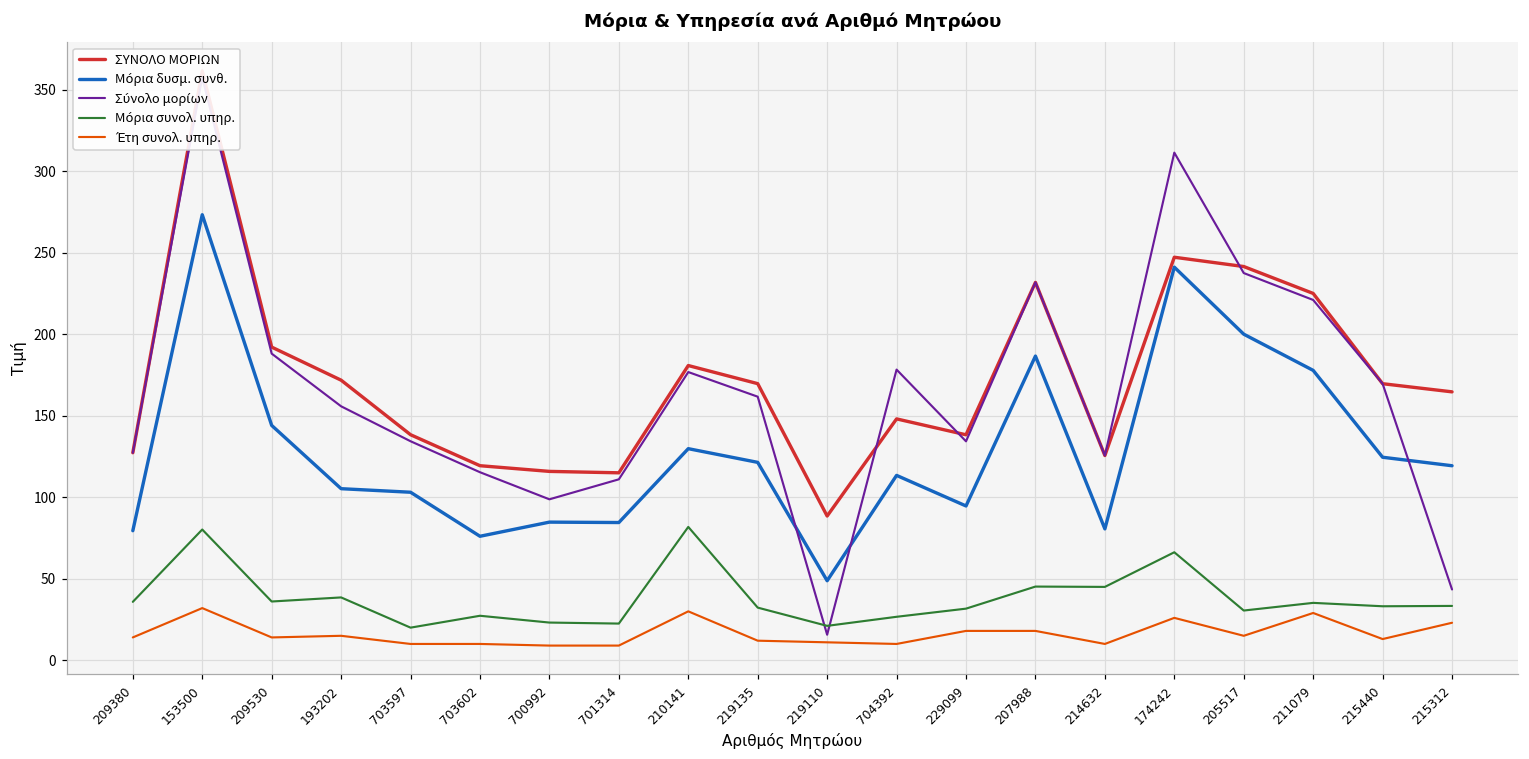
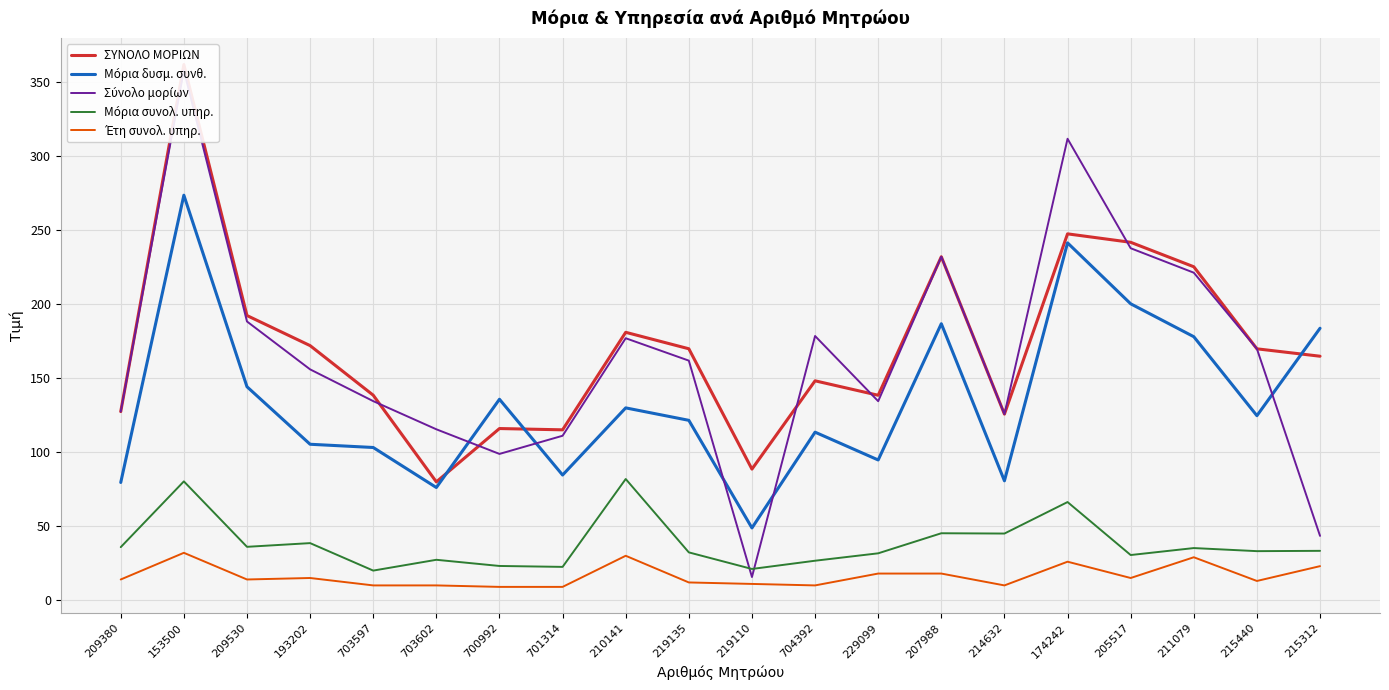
  {
    "ΣΥΝΟΛΟ ΜΟΡΙΩΝ": {
      "209530": 192,
      "193202": 172,
      "703597": 138,
-     "703602": 119,
+     "703602": 80,
      "700992": 116,
      "701314": 115,
      "210141": 181,
      "219135": 170,
      "219110": 88,
      "704392": 148,
      "229099": 138,
      "174242": 247,
      "205517": 242,
      "211079": 225,
      "215312": 165
    },
    "Μόρια δυσμ. συνθ.": {
      "209380": 79,
      "153500": 273,
      "209530": 144,
      "193202": 105,
      "703597": 103,
      "703602": 76,
-     "700992": 85,
+     "700992": 136,
      "701314": 84,
      "210141": 130,
      "219135": 121,
      "219110": 49,
      "704392": 113,
      "229099": 95,
      "207988": 187,
      "214632": 81,
      "174242": 241,
      "205517": 200,
      "211079": 178,
      "215440": 125,
-     "215312": 119
+     "215312": 184
    },
    "Σύνολο μορίων": {
      "209530": 188,
      "193202": 156,
      "703597": 134,
      "703602": 115,
      "700992": 99,
      "701314": 111,
      "210141": 177,
      "219135": 162,
      "219110": 16,
      "704392": 178,
      "229099": 134,
      "174242": 311,
      "205517": 238,
      "211079": 221,
      "215312": 43
    },
    "Μόρια συνολ. υπηρ.": {
      "209380": 36,
      "153500": 80,
      "209530": 36,
      "193202": 39,
      "703597": 20,
      "703602": 27,
      "700992": 23,
      "701314": 23,
      "210141": 82,
      "219135": 32,
      "219110": 21,
      "704392": 27,
      "229099": 32,
      "207988": 45,
      "214632": 45,
      "174242": 66,
      "205517": 31,
      "211079": 35,
      "215440": 33,
      "215312": 33
    },
    "Έτη συνολ. υπηρ.": {
      "209380": 14,
      "153500": 32,
      "209530": 14,
      "193202": 15,
      "703597": 10,
      "703602": 10,
      "700992": 9,
      "701314": 9,
      "210141": 30,
      "219135": 12,
      "219110": 11,
      "704392": 10,
      "229099": 18,
      "207988": 18,
      "214632": 10,
      "174242": 26,
      "205517": 15,
      "211079": 29,
      "215440": 13,
      "215312": 23
    }
  }
